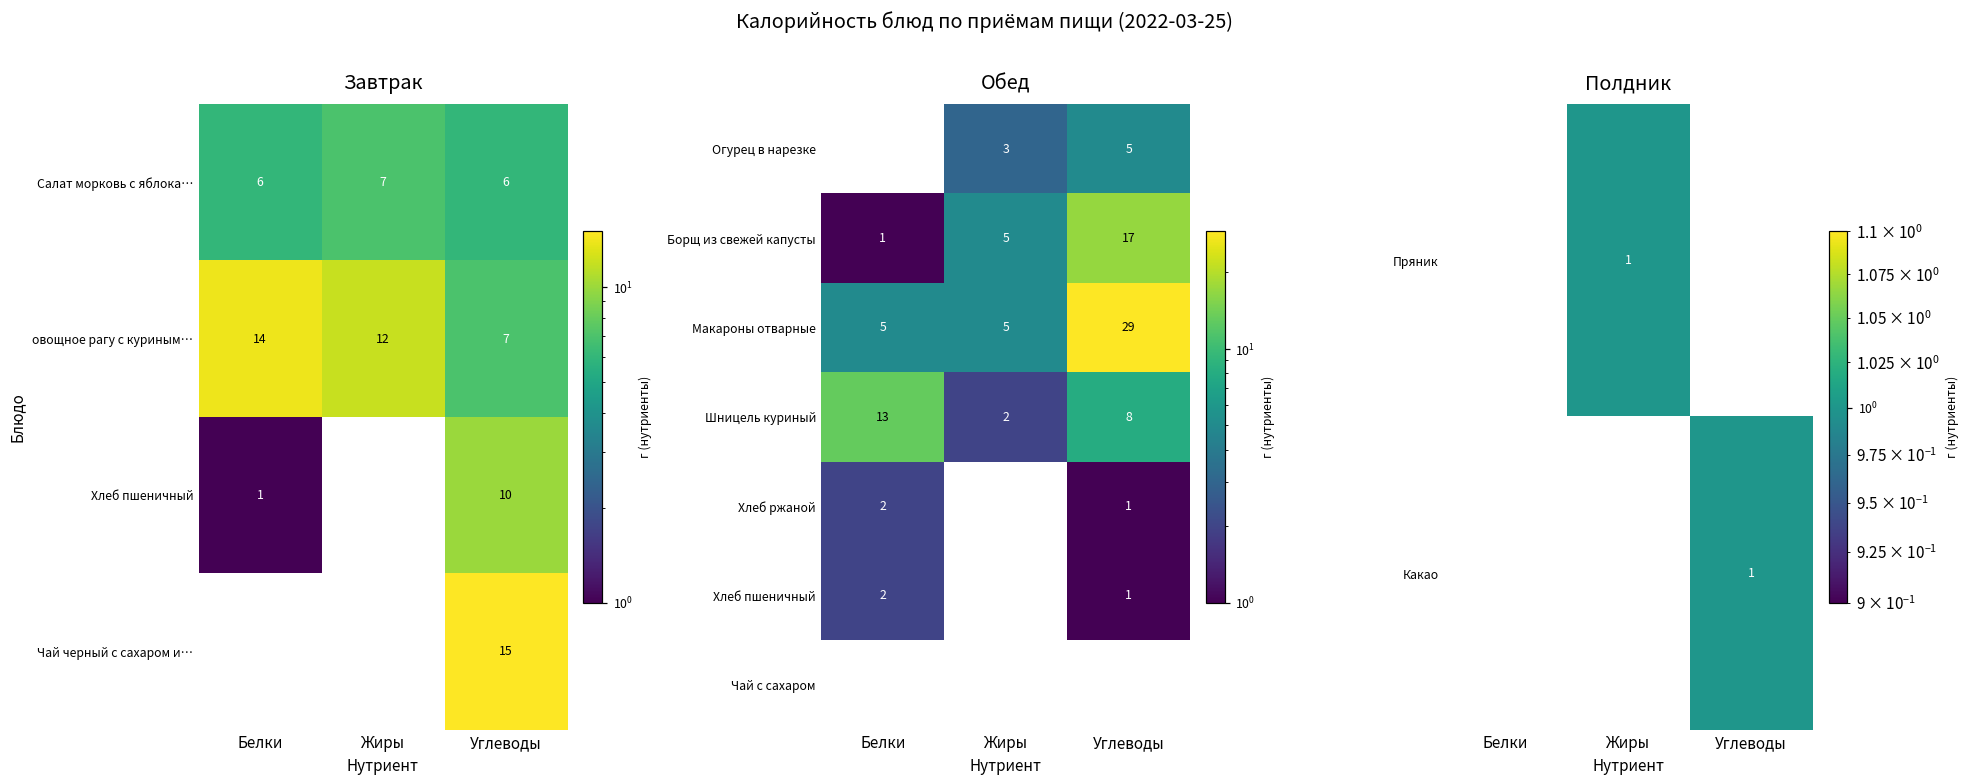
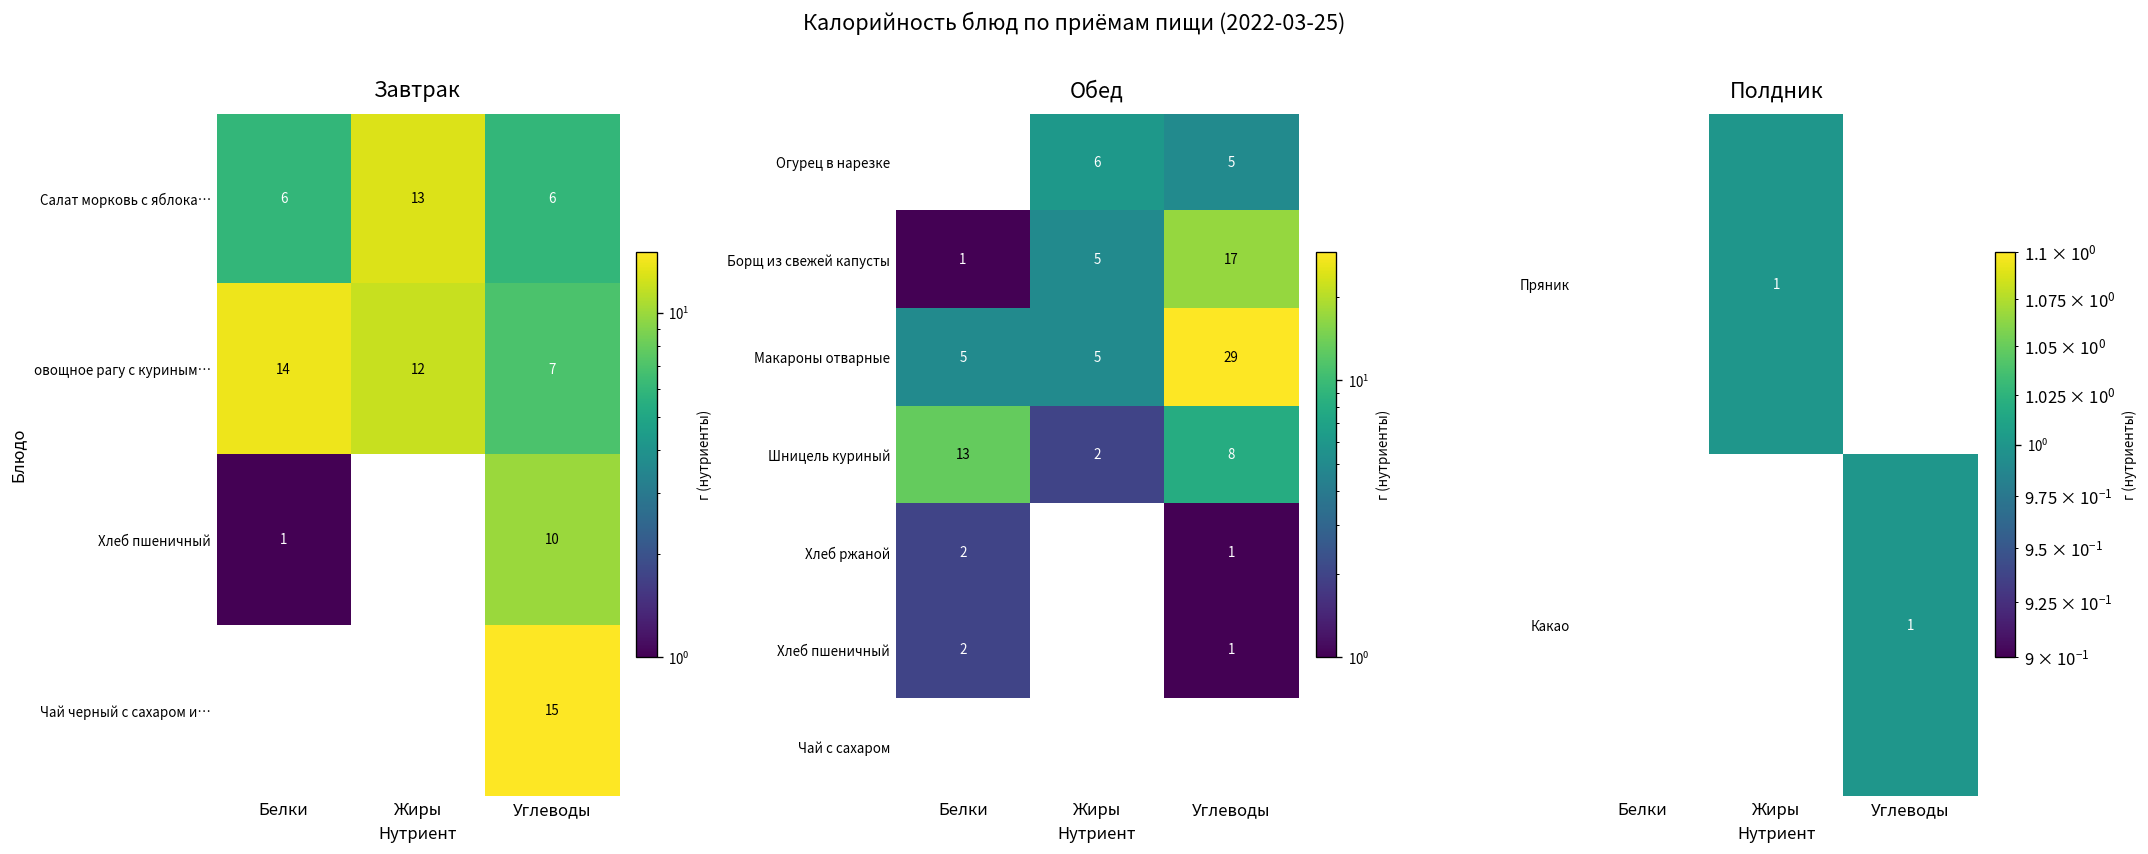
  {
    "Завтрак": {
      "Салат морковь с яблока…": {
        "Белки": 6,
-       "Жиры": 7,
+       "Жиры": 13,
        "Углеводы": 6
      },
      "овощное рагу с куриным…": {
        "Белки": 14,
        "Жиры": 12,
        "Углеводы": 7
      },
      "Хлеб пшеничный": {
        "Белки": 1,
        "Углеводы": 10
      },
      "Чай черный с сахаром и…": {
        "Углеводы": 15
      }
    },
    "Обед": {
      "Огурец в нарезке": {
-       "Жиры": 3,
+       "Жиры": 6,
        "Углеводы": 5
      },
      "Борщ из свежей капусты": {
        "Белки": 1,
        "Жиры": 5,
        "Углеводы": 17
      },
      "Макароны отварные": {
        "Белки": 5,
        "Жиры": 5,
        "Углеводы": 29
      },
      "Шницель куриный": {
        "Белки": 13,
        "Жиры": 2,
        "Углеводы": 8
      },
      "Хлеб ржаной": {
        "Белки": 2,
        "Углеводы": 1
      },
      "Хлеб пшеничный": {
        "Белки": 2,
        "Углеводы": 1
      }
    },
    "Полдник": {
      "Пряник": {
        "Жиры": 1
      },
      "Какао": {
        "Углеводы": 1
      }
    }
  }
